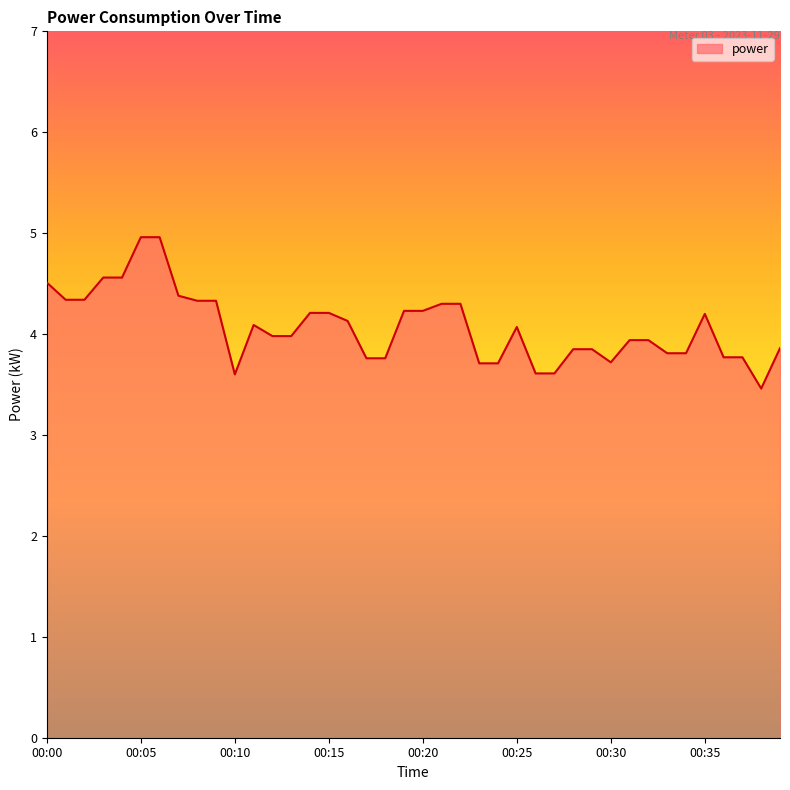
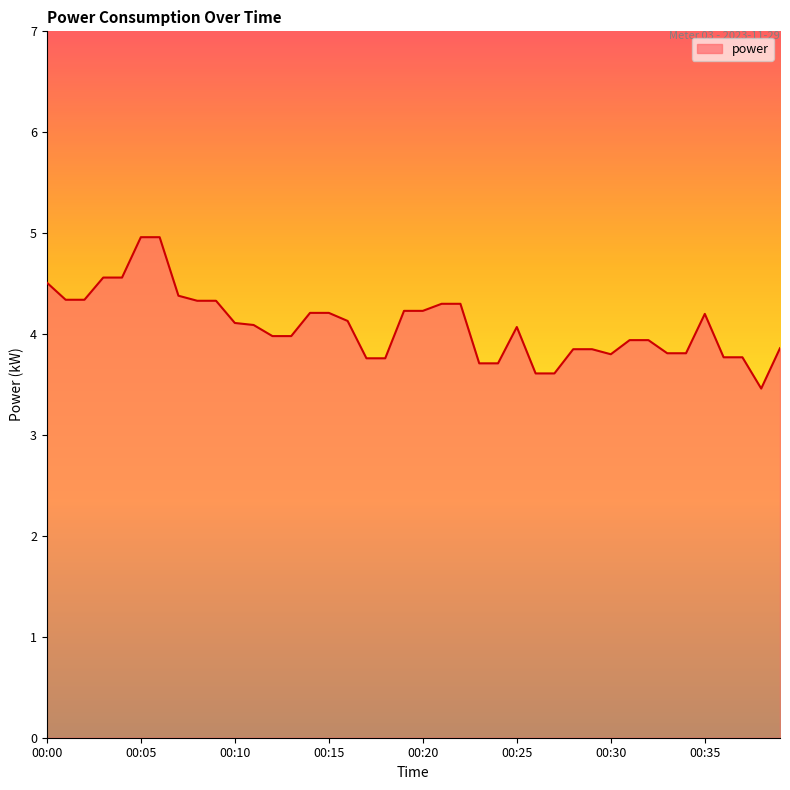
  {
    "00:00": 4.51,
    "00:05": 4.96,
-   "00:10": 3.60,
+   "00:10": 4.11,
    "00:15": 4.21,
    "00:20": 4.23,
    "00:25": 4.07,
-   "00:30": 3.72,
+   "00:30": 3.80,
    "00:35": 4.20
  }
